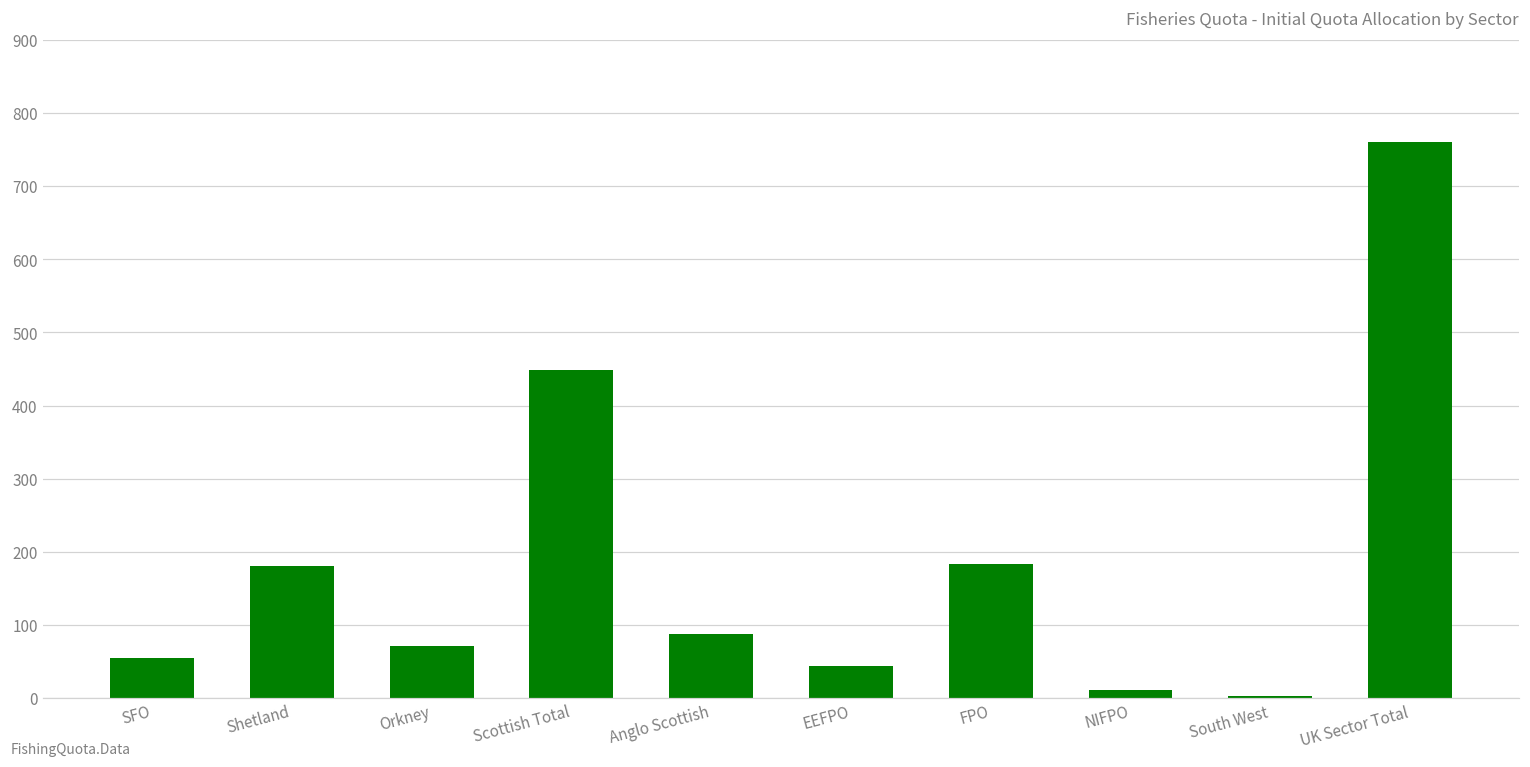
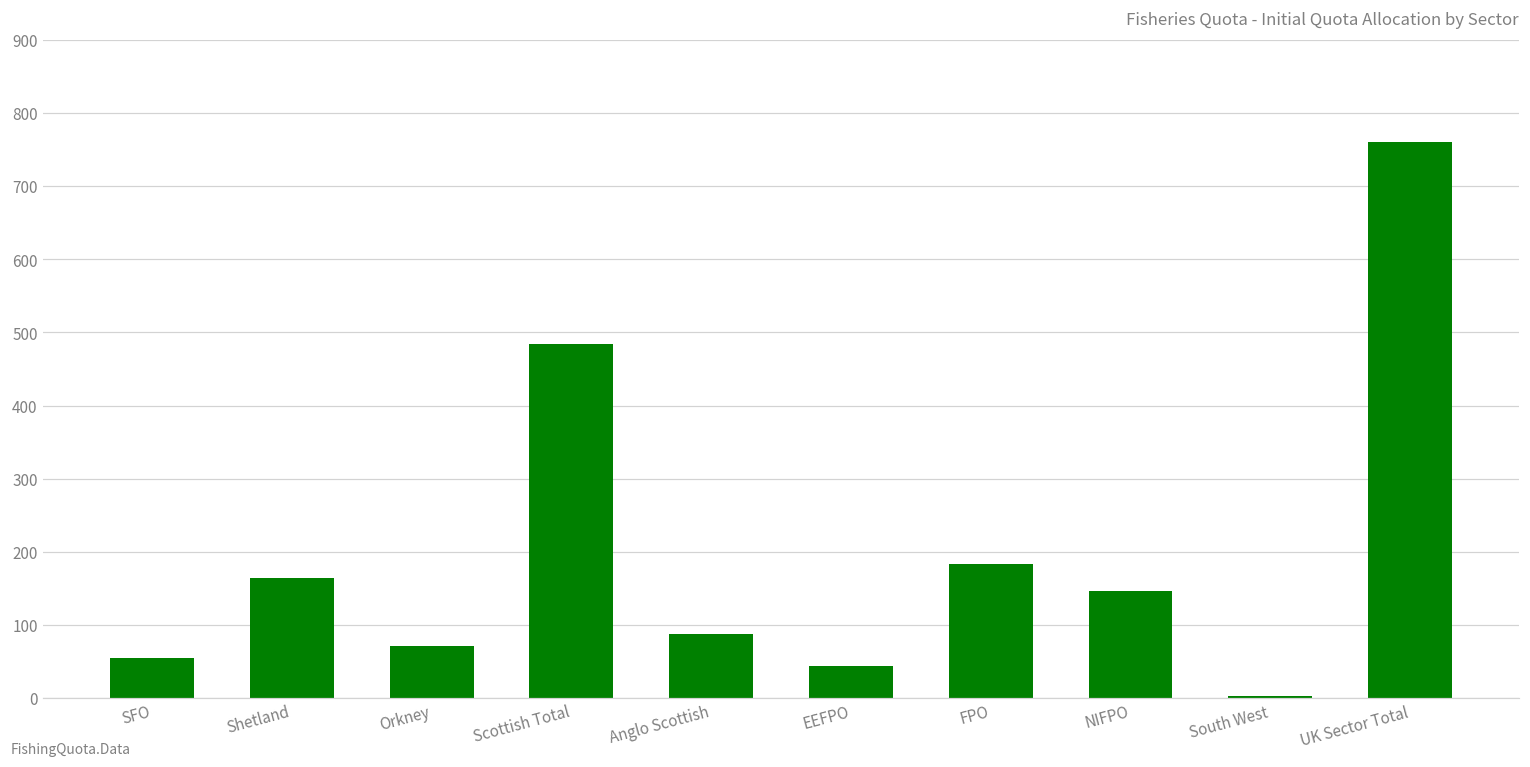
  {
    "SFO": 60,
-   "Shetland": 180,
+   "Shetland": 160,
    "Orkney": 70,
-   "Scottish Total": 450,
+   "Scottish Total": 480,
    "Anglo Scottish": 90,
    "EEFPO": 40,
    "FPO": 180,
-   "NIFPO": 10,
+   "NIFPO": 150,
    "UK Sector Total": 760
  }
